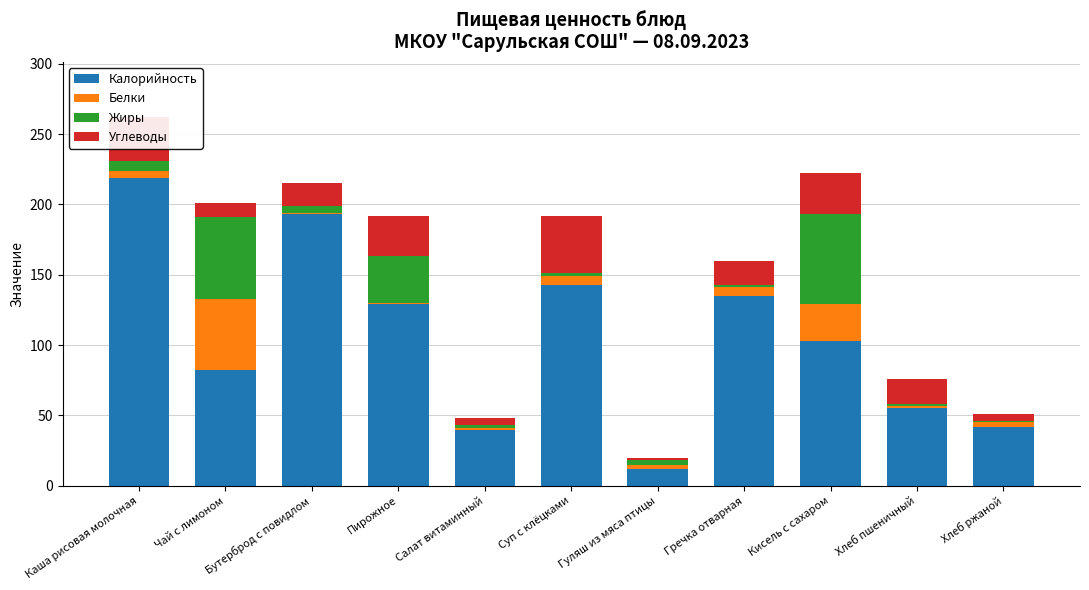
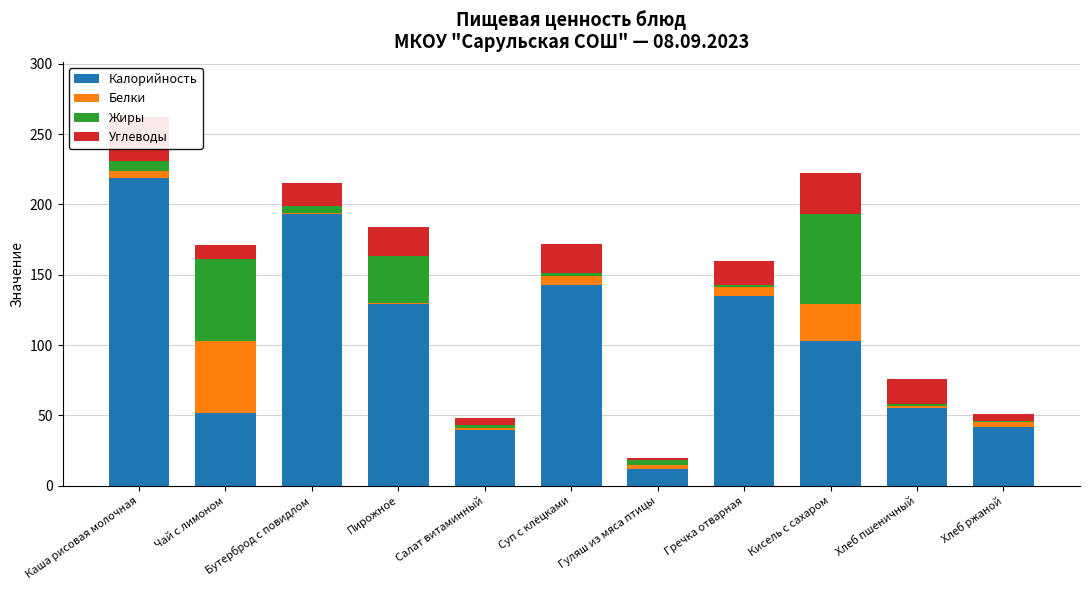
  {
    "Калорийность": {
      "Каша рисовая молочная": 219,
-     "Чай с лимоном": 82,
+     "Чай с лимоном": 52,
      "Бутерброд с повидлом": 193,
      "Пирожное": 129,
      "Салат витаминный": 40,
      "Суп с клёцками": 143,
      "Гуляш из мяса птицы": 12,
      "Гречка отварная": 135,
      "Кисель с сахаром": 103,
      "Хлеб пшеничный": 55,
      "Хлеб ржаной": 42
    },
    "Белки": {
      "Каша рисовая молочная": 5,
      "Чай с лимоном": 51,
      "Суп с клёцками": 6,
      "Гуляш из мяса птицы": 3,
      "Гречка отварная": 6,
      "Кисель с сахаром": 26,
      "Хлеб пшеничный": 2,
      "Хлеб ржаной": 3
    },
    "Жиры": {
      "Каша рисовая молочная": 7,
      "Чай с лимоном": 58,
      "Бутерброд с повидлом": 5,
      "Пирожное": 33,
      "Салат витаминный": 2,
      "Суп с клёцками": 2,
      "Гуляш из мяса птицы": 3,
      "Гречка отварная": 2,
      "Кисель с сахаром": 64
    },
    "Углеводы": {
      "Чай с лимоном": 10,
      "Бутерброд с повидлом": 16,
-     "Пирожное": 29,
+     "Пирожное": 21,
      "Салат витаминный": 5,
-     "Суп с клёцками": 41,
+     "Суп с клёцками": 21,
      "Гуляш из мяса птицы": 2,
      "Гречка отварная": 17,
      "Кисель с сахаром": 29,
      "Хлеб пшеничный": 18,
      "Хлеб ржаной": 5
    }
  }
